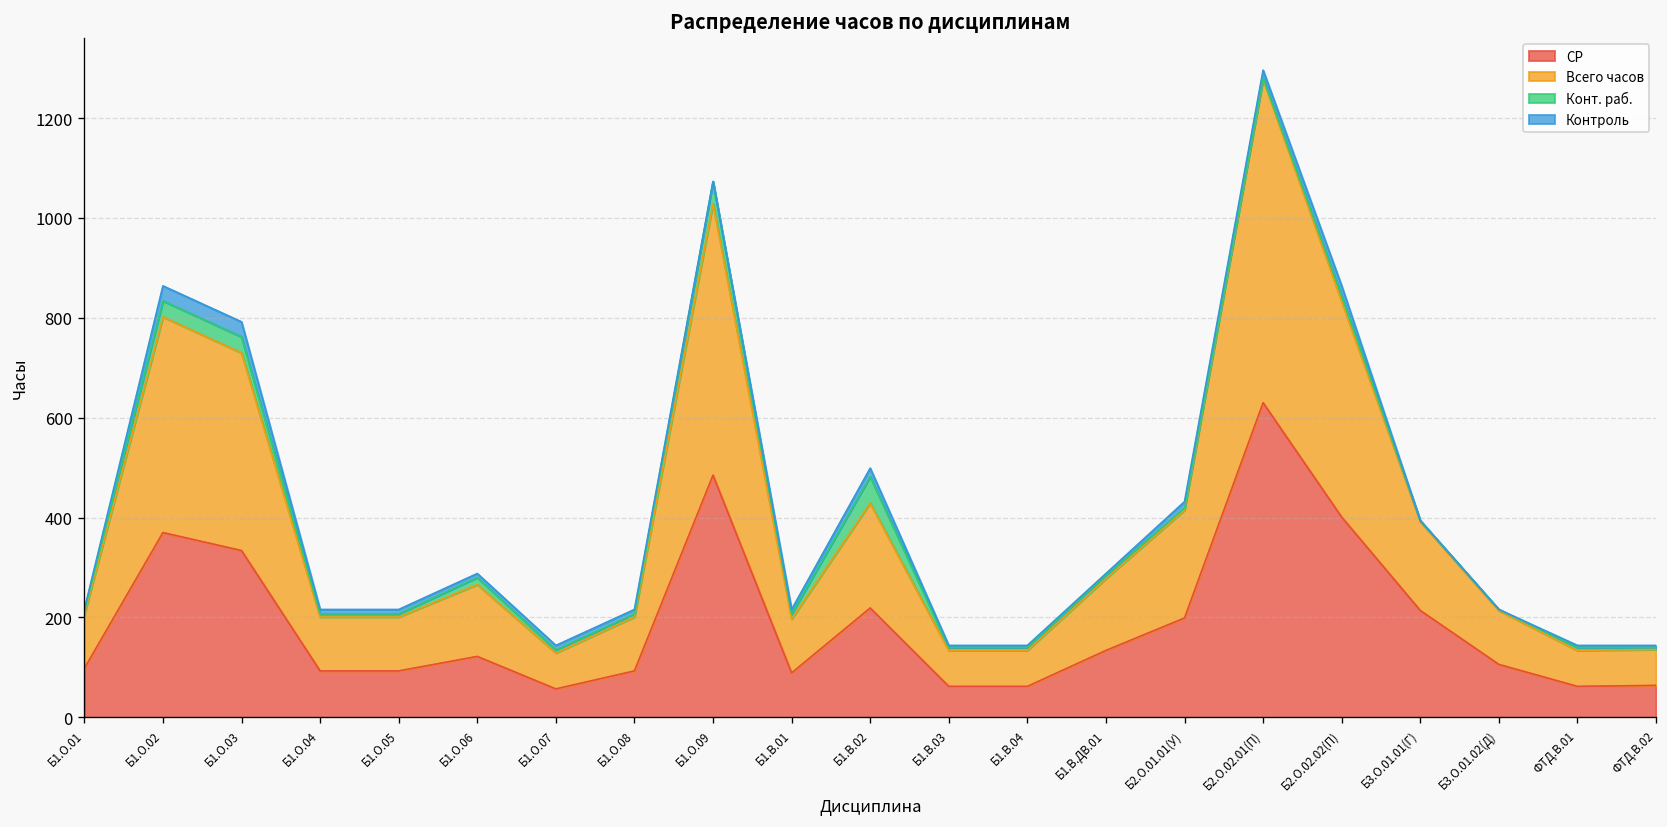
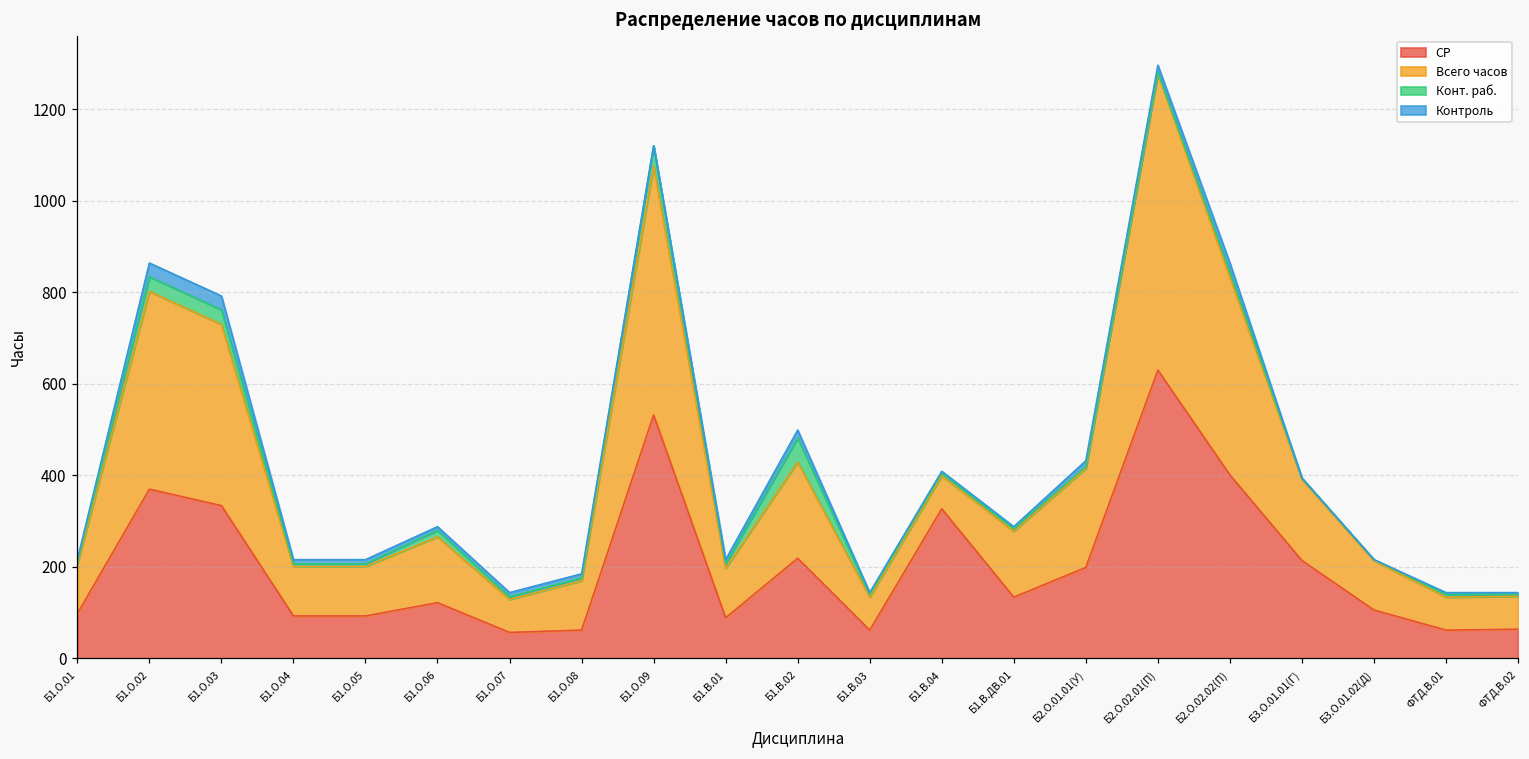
  {
    "СР": {
      "Б1.О.01": 100,
      "Б1.О.02": 370,
      "Б1.О.03": 330,
      "Б1.О.04": 90,
      "Б1.О.05": 90,
      "Б1.О.06": 120,
      "Б1.О.07": 60,
-     "Б1.О.08": 90,
-     "Б1.О.09": 490,
+     "Б1.О.08": 60,
+     "Б1.О.09": 530,
      "Б1.В.01": 90,
      "Б1.В.02": 220,
      "Б1.В.03": 60,
-     "Б1.В.04": 60,
+     "Б1.В.04": 330,
      "Б1.В.ДВ.01": 130,
      "Б2.О.01.01(У)": 200,
      "Б2.О.02.01(П)": 630,
      "Б2.О.02.02(П)": 400,
      "Б3.О.01.01(Г)": 210,
      "Б3.О.01.02(Д)": 110,
      "ФТД.В.01": 60,
      "ФТД.В.02": 60
    },
    "Всего часов": {
      "Б1.О.02": 430,
      "Б1.О.03": 400,
      "Б1.О.06": 140,
      "Б1.О.09": 540,
      "Б1.В.01": 110,
      "Б1.В.02": 210,
      "Б2.О.02.02(П)": 430
    },
    "Конт. раб.": {
      "Б1.О.02": 30,
      "Б1.О.03": 30,
      "Б1.О.06": 10,
      "Б1.В.01": 10,
      "Б1.В.02": 50,
      "Б2.О.02.02(П)": 10
    },
    "Контроль": {
      "Б1.О.02": 30,
      "Б1.О.03": 30,
      "Б1.О.04": 10,
      "Б1.О.05": 10,
      "Б1.О.06": 10,
      "Б1.О.07": 10,
      "Б1.О.08": 10,
      "Б1.В.01": 10,
      "Б1.В.02": 20,
      "Б2.О.01.01(У)": 10,
      "Б2.О.02.01(П)": 20,
      "Б2.О.02.02(П)": 20
    }
  }
